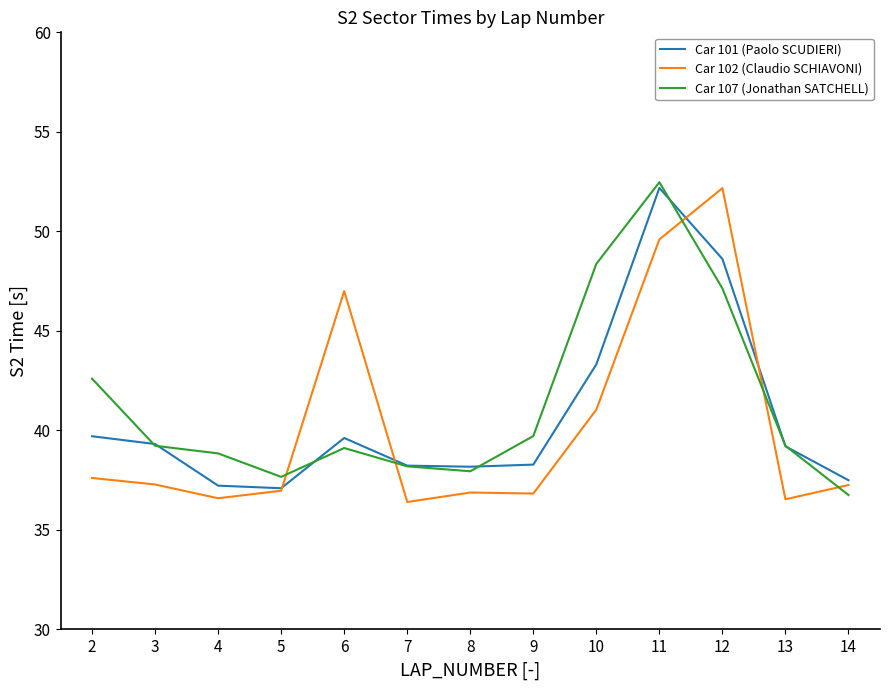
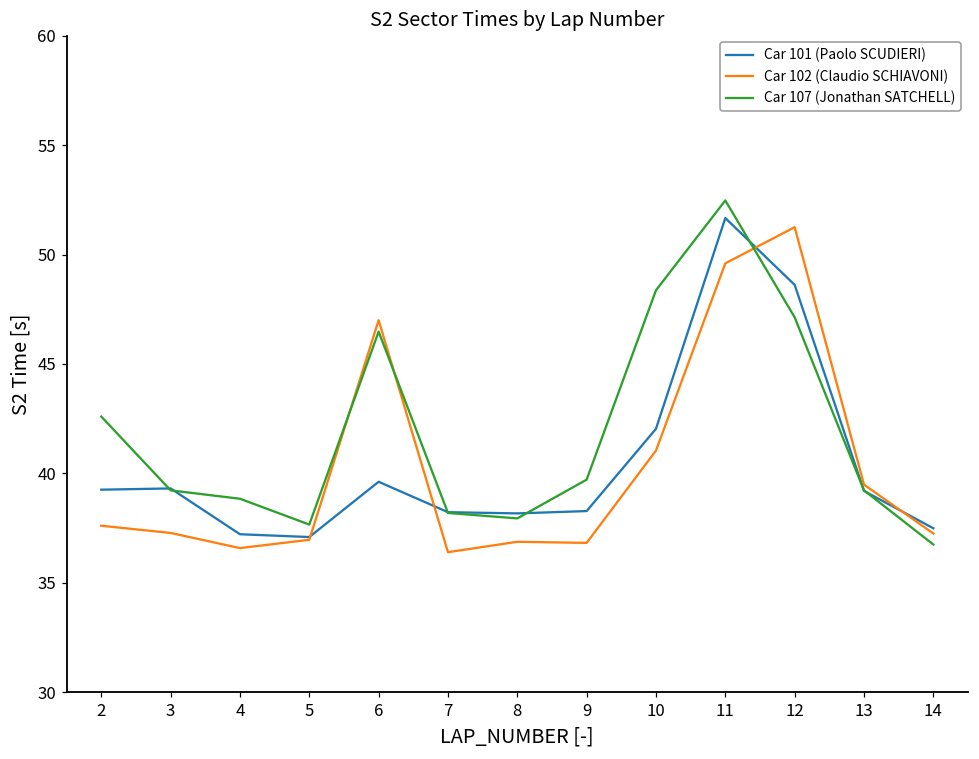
  {
    "Car 101 (Paolo SCUDIERI)": {
-     "2": 39.7,
+     "2": 39.3,
      "4": 37.2,
      "6": 39.6,
      "8": 38.2,
      "9": 38.3,
-     "10": 43.3,
-     "11": 52.2,
+     "10": 42.0,
+     "11": 51.7,
      "12": 48.6,
      "14": 37.5
    },
    "Car 102 (Claudio SCHIAVONI)": {
      "2": 37.6,
      "3": 37.3,
      "4": 36.6,
      "6": 47.0,
      "7": 36.4,
      "8": 36.9,
      "9": 36.8,
      "10": 41.0,
      "11": 49.6,
-     "12": 52.2,
-     "13": 36.5,
+     "12": 51.2,
+     "13": 39.5,
      "14": 37.3
    },
    "Car 107 (Jonathan SATCHELL)": {
      "2": 42.6,
      "4": 38.8,
      "5": 37.7,
-     "6": 39.1,
+     "6": 46.5,
      "8": 37.9,
      "9": 39.7,
      "10": 48.4,
      "11": 52.5,
      "12": 47.1,
      "14": 36.8
    }
  }
